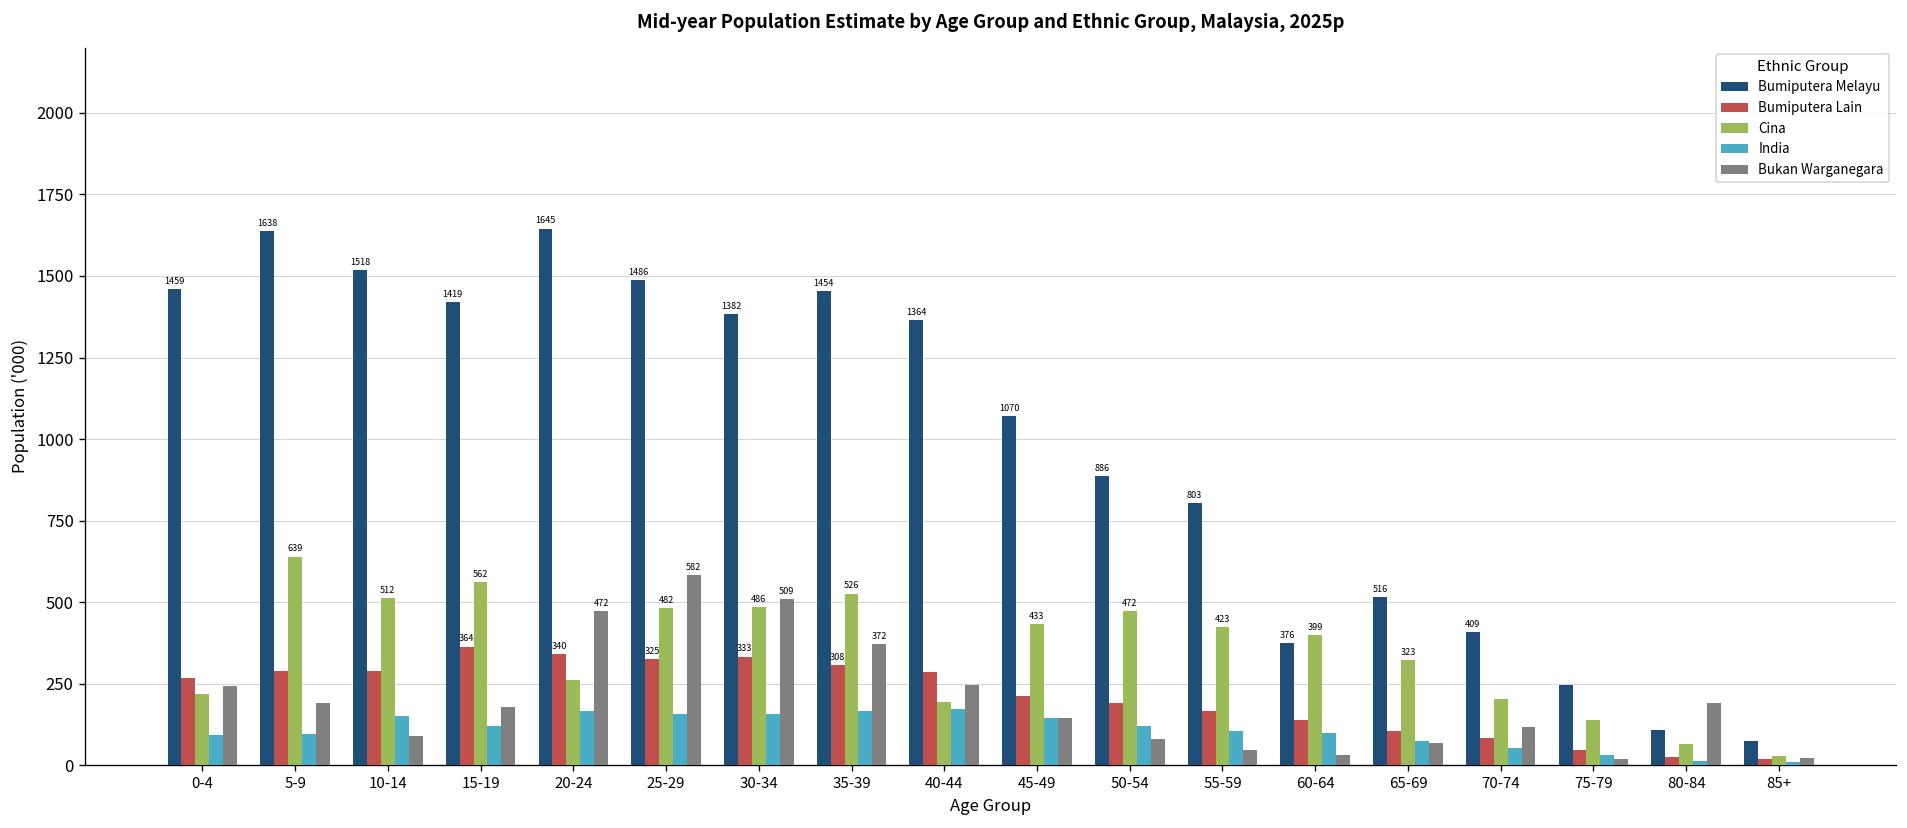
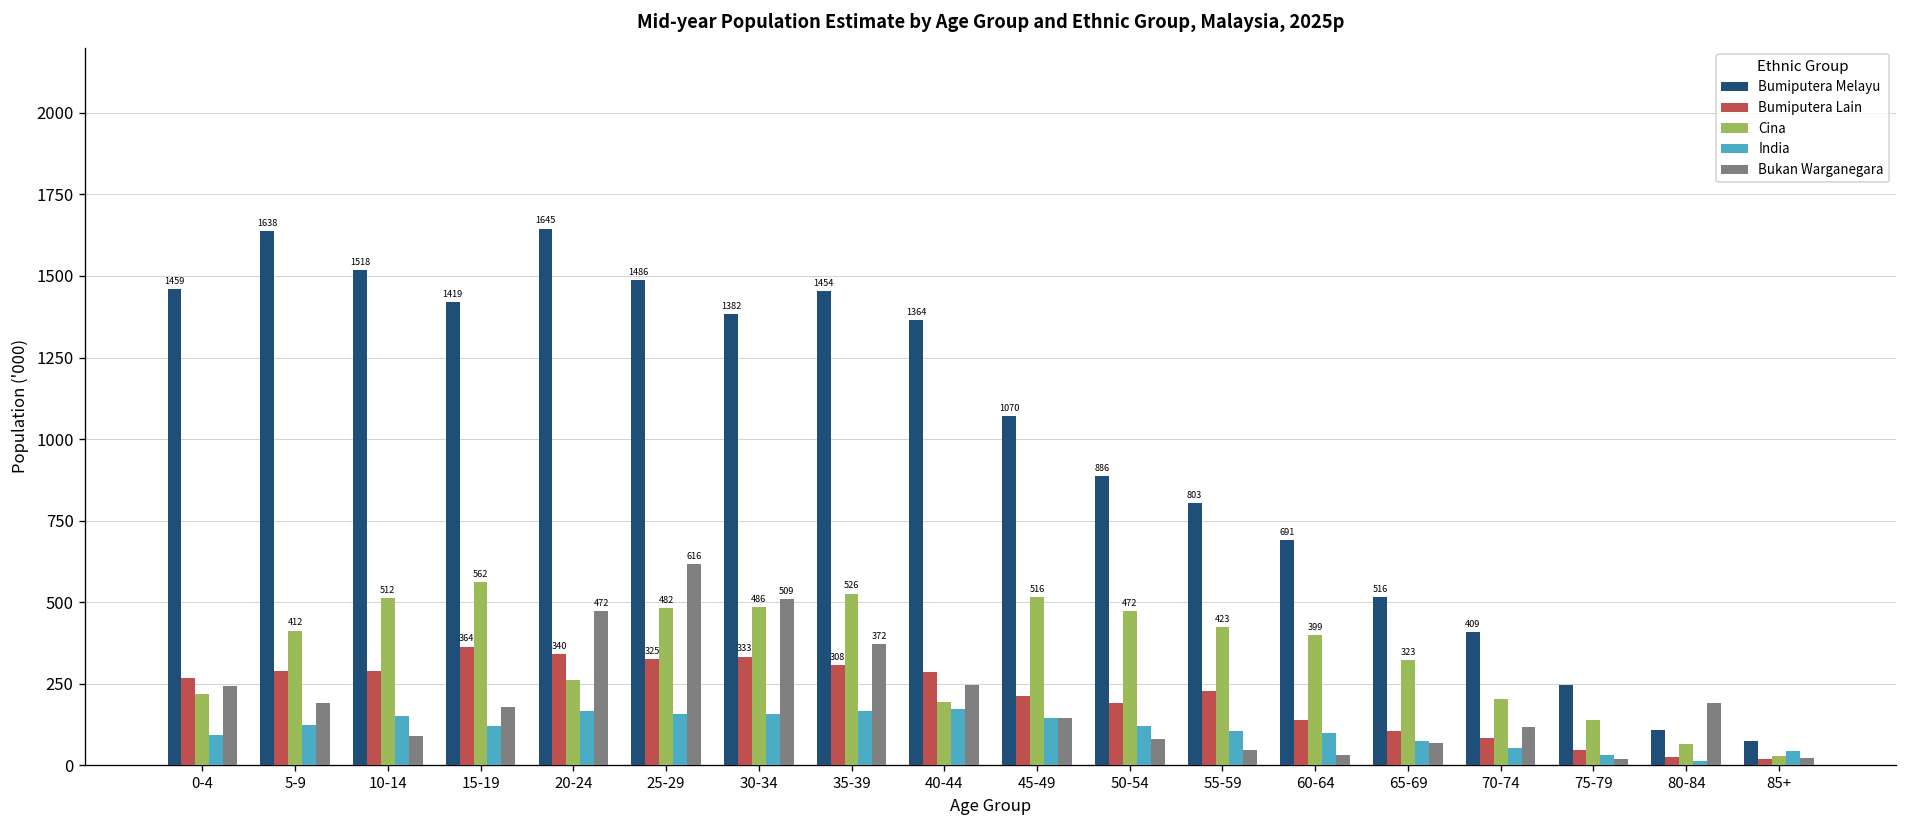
  {
    "Bumiputera Melayu": {
      "0-4": 1459,
      "5-9": 1638,
      "10-14": 1518,
      "15-19": 1419,
      "20-24": 1645,
      "25-29": 1486,
      "30-34": 1382,
      "35-39": 1454,
      "40-44": 1364,
      "45-49": 1070,
      "50-54": 886,
      "55-59": 803,
-     "60-64": 376,
+     "60-64": 691,
      "65-69": 516,
      "70-74": 409
    },
    "Bumiputera Lain": {
      "0-4": 270,
      "5-9": 290,
      "10-14": 290,
      "40-44": 290,
      "45-49": 210,
      "50-54": 190,
-     "55-59": 170,
+     "55-59": 230,
      "60-64": 140,
      "65-69": 100,
      "70-74": 80,
      "75-79": 50,
      "80-84": 30,
      "85+": 20
    },
    "Cina": {
-     "5-9": 639,
+     "5-9": 412,
      "10-14": 512,
      "15-19": 562,
      "25-29": 482,
      "30-34": 486,
      "35-39": 526,
-     "45-49": 433,
+     "45-49": 516,
      "50-54": 472,
      "55-59": 423,
      "60-64": 399,
      "65-69": 323
    },
    "India": {
      "0-4": 90,
-     "5-9": 100,
+     "5-9": 120,
      "10-14": 150,
      "15-19": 120,
      "20-24": 170,
      "25-29": 160,
      "30-34": 160,
      "35-39": 170,
      "40-44": 170,
      "45-49": 150,
      "50-54": 120,
      "55-59": 110,
      "60-64": 100,
      "65-69": 70,
      "70-74": 50,
      "75-79": 30,
      "80-84": 10,
-     "85+": 10
+     "85+": 50
    },
    "Bukan Warganegara": {
      "20-24": 472,
-     "25-29": 582,
+     "25-29": 616,
      "30-34": 509,
      "35-39": 372
    }
  }
